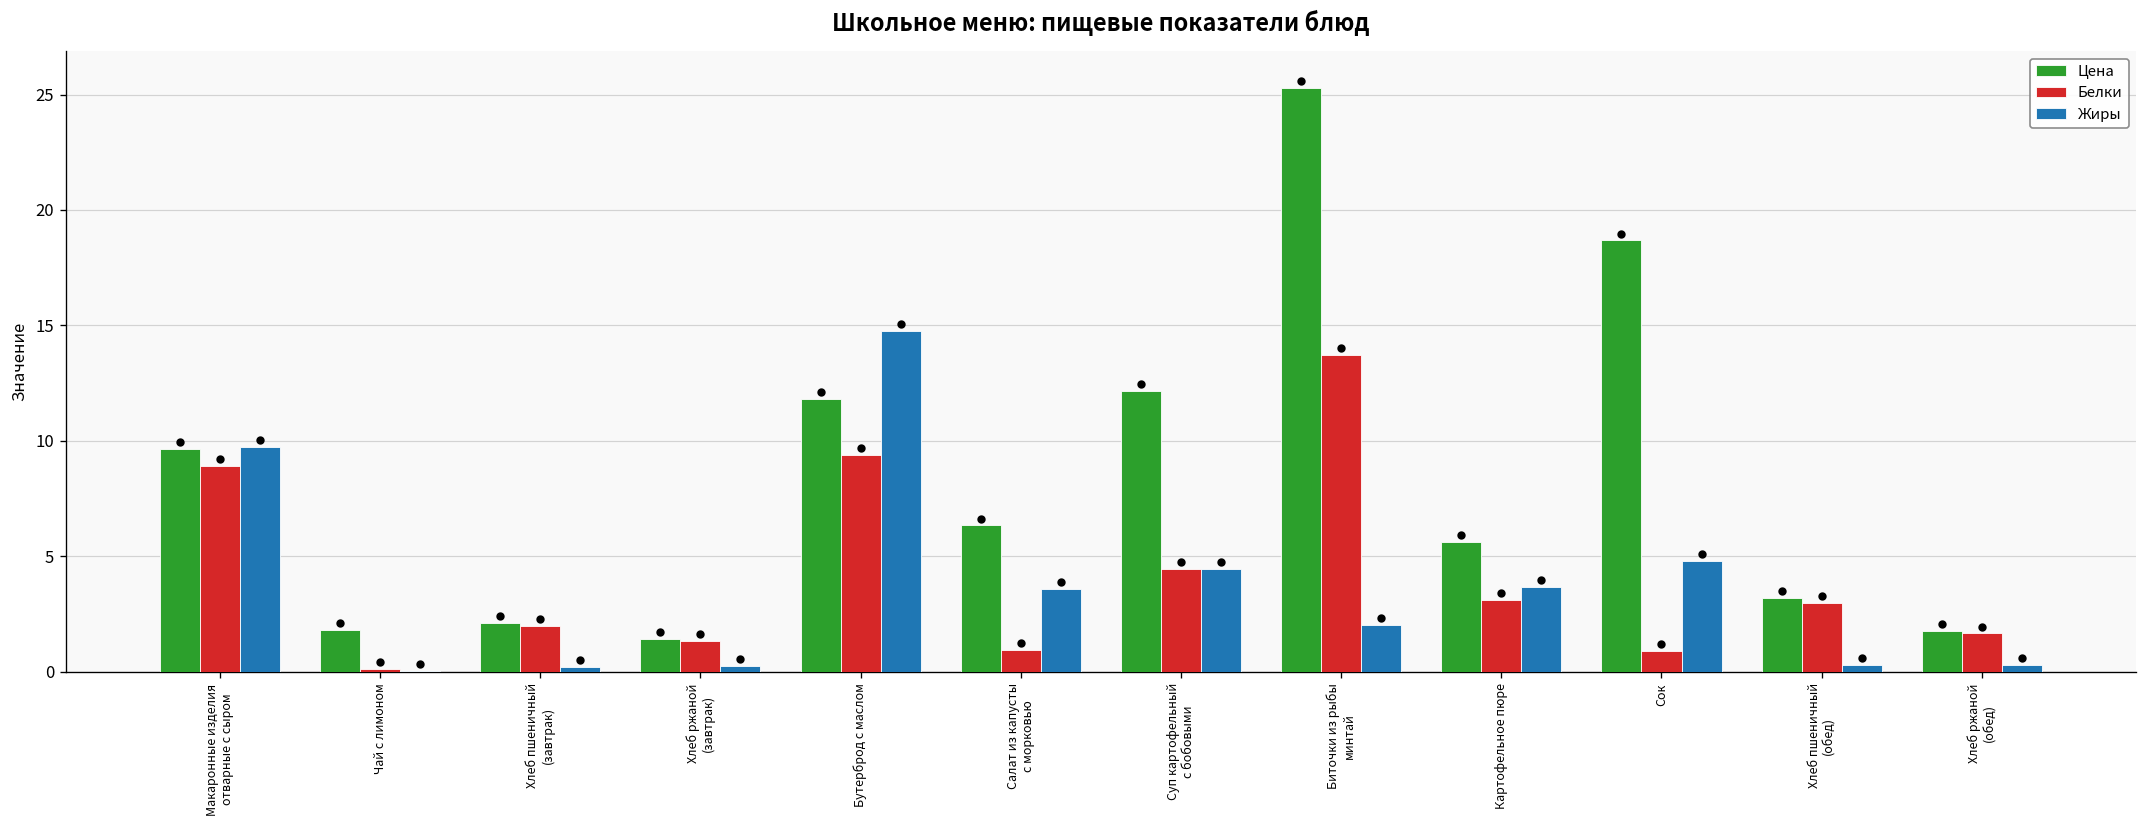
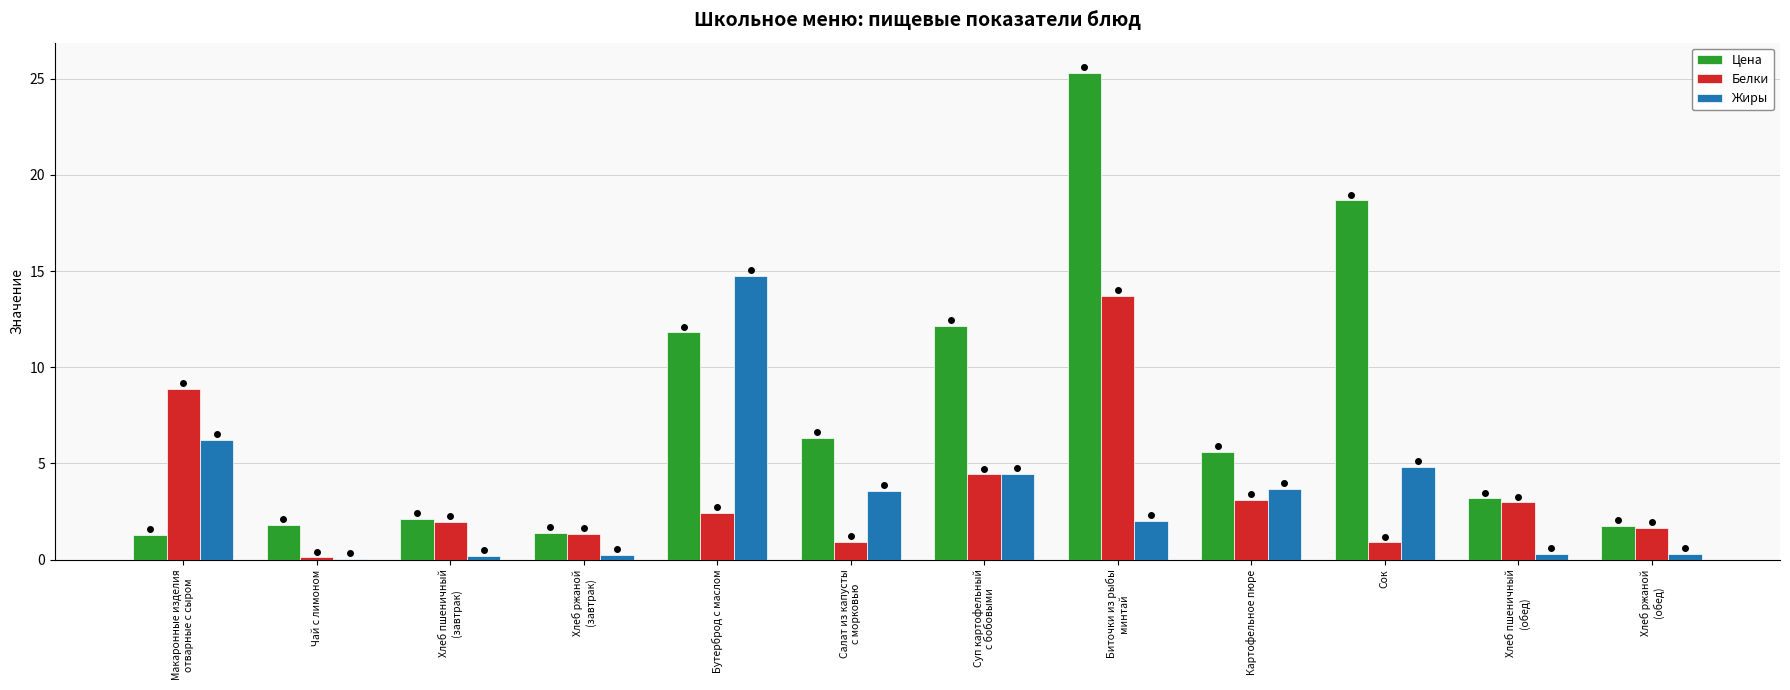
  {
    "Цена": {
-     "Макаронные изделия отварные с сыром": 9.7,
+     "Макаронные изделия отварные с сыром": 1.3,
      "Чай с лимоном": 1.8,
      "Хлеб пшеничный (завтрак)": 2.1,
      "Хлеб ржаной (завтрак)": 1.4,
      "Бутерброд с маслом": 11.8,
      "Салат из капусты с морковью": 6.3,
      "Суп картофельный с бобовыми": 12.2,
      "Биточки из рыбы минтай": 25.3,
      "Картофельное пюре": 5.6,
      "Сок": 18.7,
      "Хлеб пшеничный (обед)": 3.2,
      "Хлеб ржаной (обед)": 1.8
    },
    "Белки": {
      "Макаронные изделия отварные с сыром": 8.9,
      "Хлеб пшеничный (завтрак)": 2.0,
      "Хлеб ржаной (завтрак)": 1.3,
-     "Бутерброд с маслом": 9.4,
+     "Бутерброд с маслом": 2.4,
      "Салат из капусты с морковью": 0.9,
      "Суп картофельный с бобовыми": 4.4,
      "Биточки из рыбы минтай": 13.7,
      "Картофельное пюре": 3.1,
      "Сок": 0.9,
      "Хлеб пшеничный (обед)": 3.0,
      "Хлеб ржаной (обед)": 1.7
    },
    "Жиры": {
-     "Макаронные изделия отварные с сыром": 9.7,
+     "Макаронные изделия отварные с сыром": 6.2,
      "Хлеб пшеничный (завтрак)": 0.2,
      "Хлеб ржаной (завтрак)": 0.2,
      "Бутерброд с маслом": 14.8,
      "Салат из капусты с морковью": 3.6,
      "Суп картофельный с бобовыми": 4.5,
      "Биточки из рыбы минтай": 2.0,
      "Картофельное пюре": 3.7,
      "Сок": 4.8,
      "Хлеб пшеничный (обед)": 0.3,
      "Хлеб ржаной (обед)": 0.3
    }
  }
